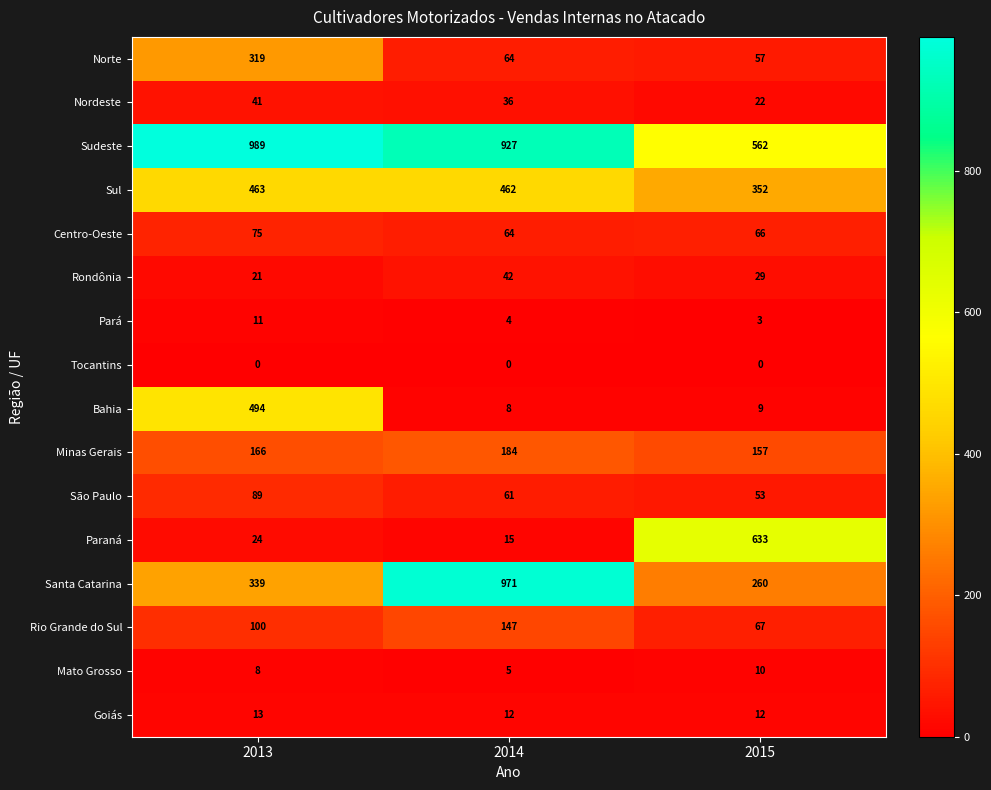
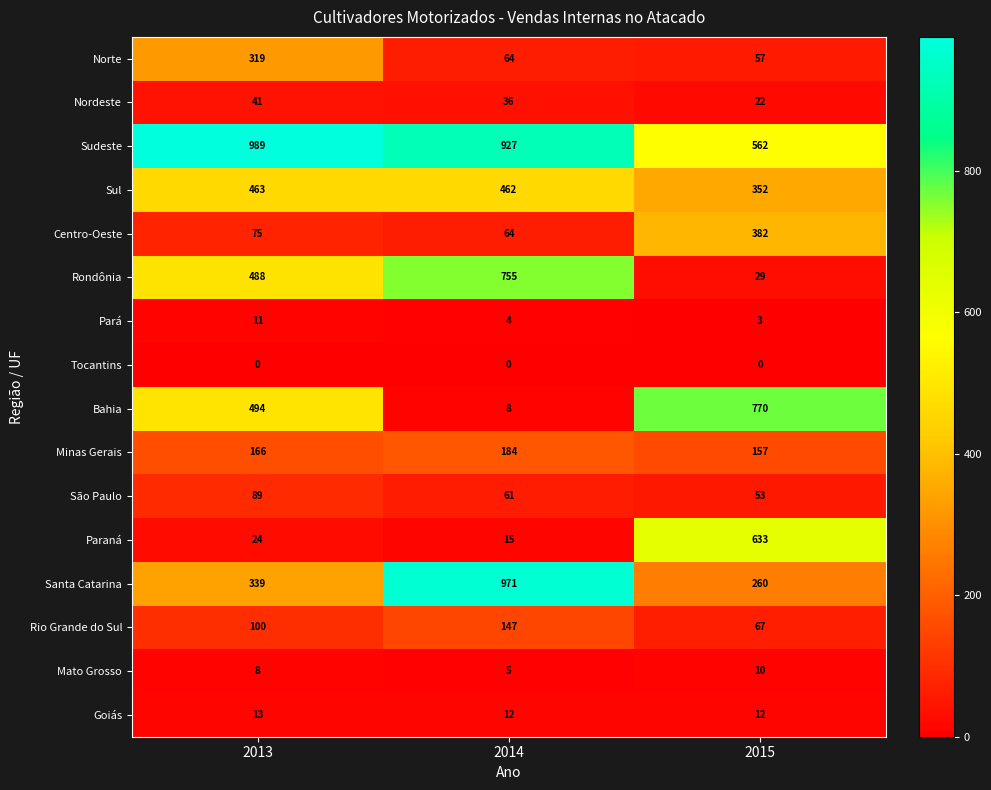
  {
    "Norte": {
      "2013": 319,
      "2014": 64,
      "2015": 57
    },
    "Nordeste": {
      "2013": 41,
      "2014": 36,
      "2015": 22
    },
    "Sudeste": {
      "2013": 989,
      "2014": 927,
      "2015": 562
    },
    "Sul": {
      "2013": 463,
      "2014": 462,
      "2015": 352
    },
    "Centro-Oeste": {
      "2013": 75,
      "2014": 64,
-     "2015": 66
+     "2015": 382
    },
    "Rondônia": {
-     "2013": 21,
-     "2014": 42,
+     "2013": 488,
+     "2014": 755,
      "2015": 29
    },
    "Pará": {
      "2013": 11,
      "2014": 4,
      "2015": 3
    },
    "Tocantins": {
      "2013": 0,
      "2014": 0,
      "2015": 0
    },
    "Bahia": {
      "2013": 494,
      "2014": 8,
-     "2015": 9
+     "2015": 770
    },
    "Minas Gerais": {
      "2013": 166,
      "2014": 184,
      "2015": 157
    },
    "São Paulo": {
      "2013": 89,
      "2014": 61,
      "2015": 53
    },
    "Paraná": {
      "2013": 24,
      "2014": 15,
      "2015": 633
    },
    "Santa Catarina": {
      "2013": 339,
      "2014": 971,
      "2015": 260
    },
    "Rio Grande do Sul": {
      "2013": 100,
      "2014": 147,
      "2015": 67
    },
    "Mato Grosso": {
      "2013": 8,
      "2014": 5,
      "2015": 10
    },
    "Goiás": {
      "2013": 13,
      "2014": 12,
      "2015": 12
    }
  }
